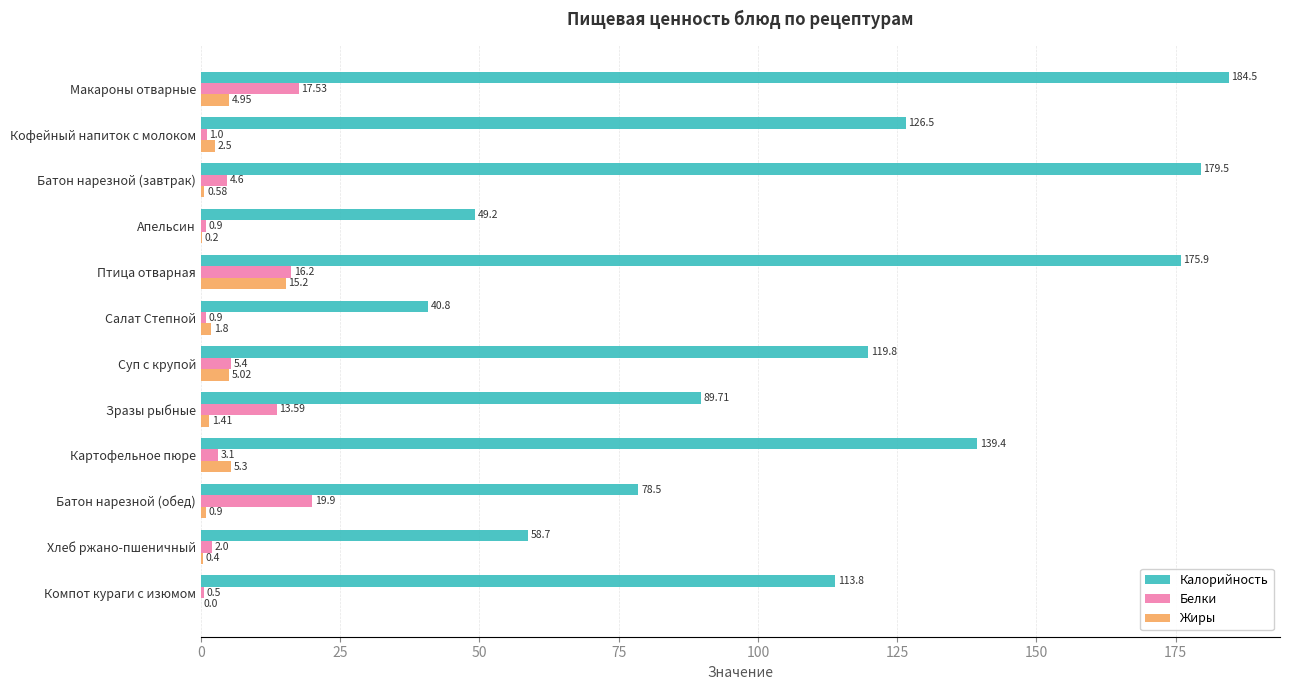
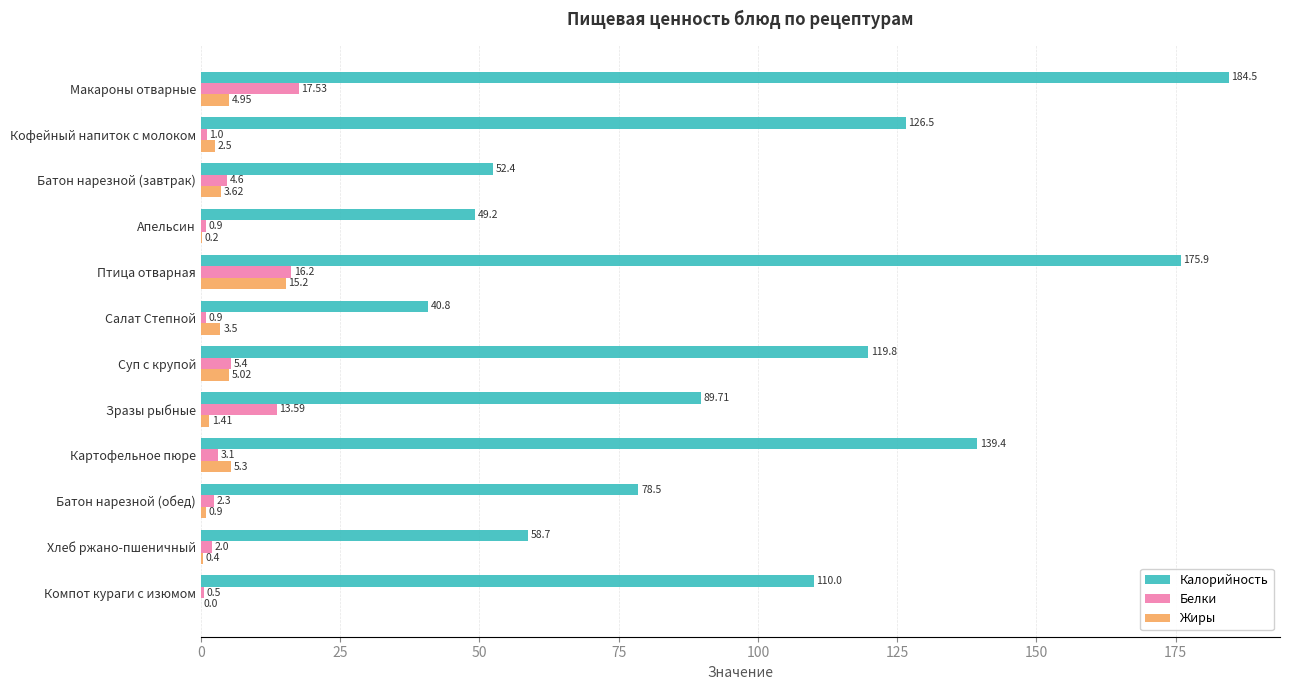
  {
    "Калорийность": {
      "Макароны отварные": 184.5,
      "Кофейный напиток с молоком": 126.5,
-     "Батон нарезной (завтрак)": 179.5,
+     "Батон нарезной (завтрак)": 52.4,
      "Апельсин": 49.2,
      "Птица отварная": 175.9,
      "Салат Степной": 40.8,
      "Суп с крупой": 119.8,
      "Зразы рыбные": 89.71,
      "Картофельное пюре": 139.4,
      "Батон нарезной (обед)": 78.5,
      "Хлеб ржано-пшеничный": 58.7,
-     "Компот кураги с изюмом": 113.8
+     "Компот кураги с изюмом": 110.0
    },
    "Белки": {
      "Макароны отварные": 17.53,
      "Кофейный напиток с молоком": 1.0,
      "Батон нарезной (завтрак)": 4.6,
      "Апельсин": 0.9,
      "Птица отварная": 16.2,
      "Салат Степной": 0.9,
      "Суп с крупой": 5.4,
      "Зразы рыбные": 13.59,
      "Картофельное пюре": 3.1,
-     "Батон нарезной (обед)": 19.9,
+     "Батон нарезной (обед)": 2.3,
      "Хлеб ржано-пшеничный": 2.0,
      "Компот кураги с изюмом": 0.5
    },
    "Жиры": {
      "Макароны отварные": 4.95,
      "Кофейный напиток с молоком": 2.5,
-     "Батон нарезной (завтрак)": 0.58,
+     "Батон нарезной (завтрак)": 3.62,
      "Апельсин": 0.2,
      "Птица отварная": 15.2,
-     "Салат Степной": 1.8,
+     "Салат Степной": 3.5,
      "Суп с крупой": 5.02,
      "Зразы рыбные": 1.41,
      "Картофельное пюре": 5.3,
      "Батон нарезной (обед)": 0.9,
      "Хлеб ржано-пшеничный": 0.4,
      "Компот кураги с изюмом": 0.0
    }
  }
